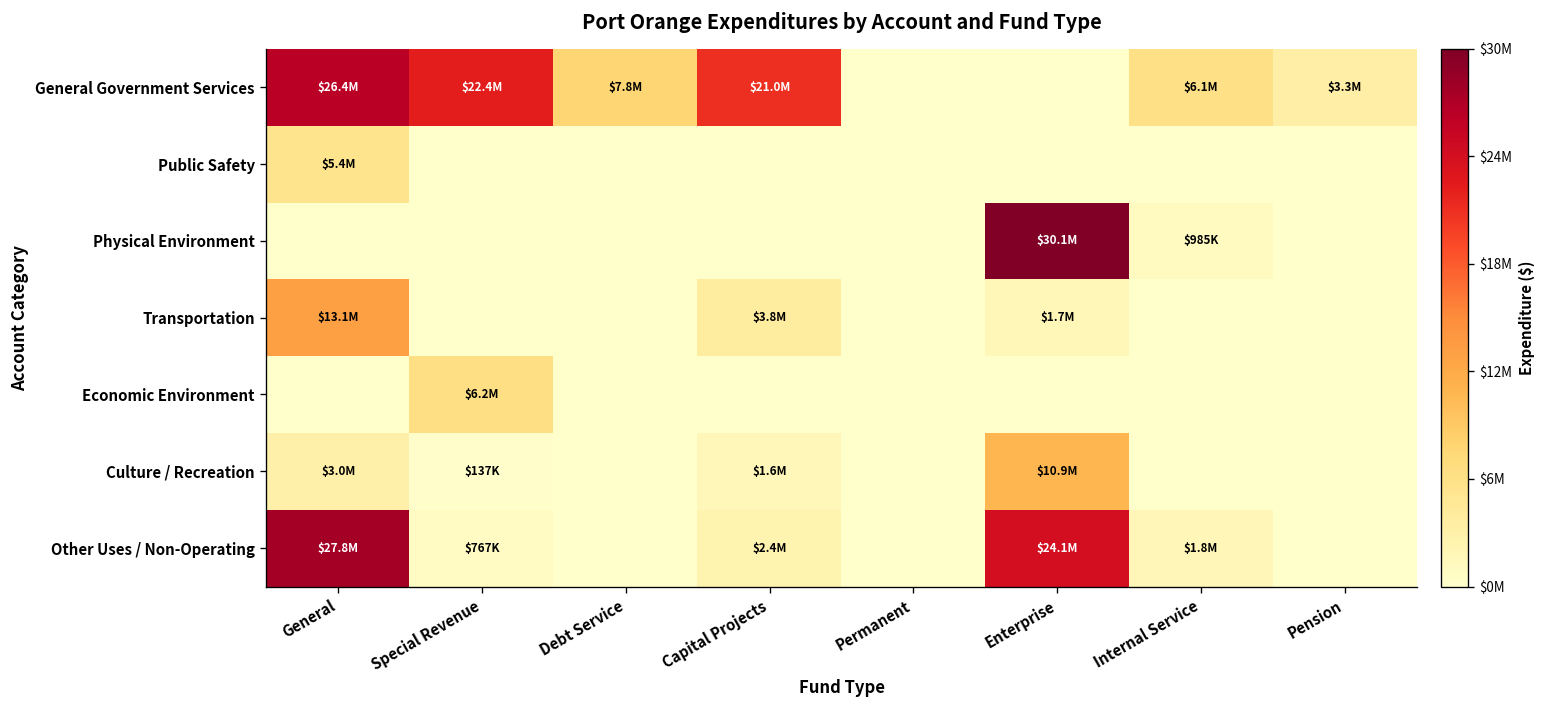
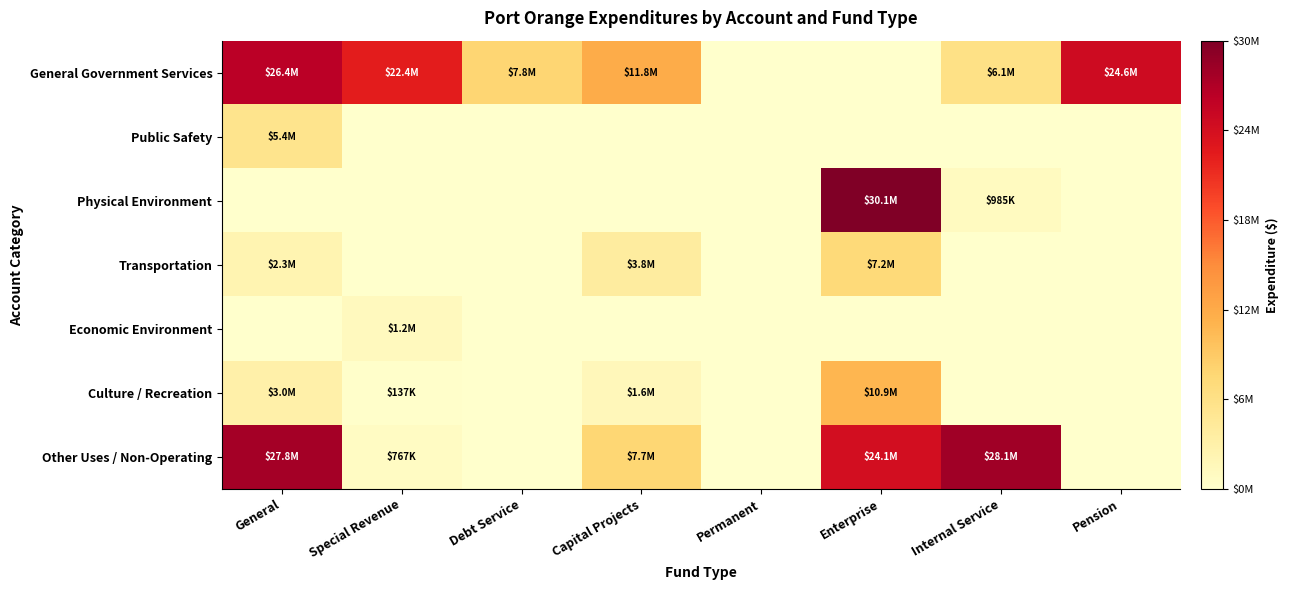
  {
    "General Government Services": {
      "General": "$26.4M",
      "Special Revenue": "$22.4M",
      "Debt Service": "$7.8M",
-     "Capital Projects": "$21.0M",
+     "Capital Projects": "$11.8M",
      "Internal Service": "$6.1M",
-     "Pension": "$3.3M"
+     "Pension": "$24.6M"
    },
    "Public Safety": {
      "General": "$5.4M"
    },
    "Physical Environment": {
      "Enterprise": "$30.1M",
      "Internal Service": "$985K"
    },
    "Transportation": {
-     "General": "$13.1M",
+     "General": "$2.3M",
      "Capital Projects": "$3.8M",
-     "Enterprise": "$1.7M"
+     "Enterprise": "$7.2M"
    },
    "Economic Environment": {
-     "Special Revenue": "$6.2M"
+     "Special Revenue": "$1.2M"
    },
    "Culture / Recreation": {
      "General": "$3.0M",
      "Special Revenue": "$137K",
      "Capital Projects": "$1.6M",
      "Enterprise": "$10.9M"
    },
    "Other Uses / Non-Operating": {
      "General": "$27.8M",
      "Special Revenue": "$767K",
-     "Capital Projects": "$2.4M",
+     "Capital Projects": "$7.7M",
      "Enterprise": "$24.1M",
-     "Internal Service": "$1.8M"
+     "Internal Service": "$28.1M"
    }
  }
